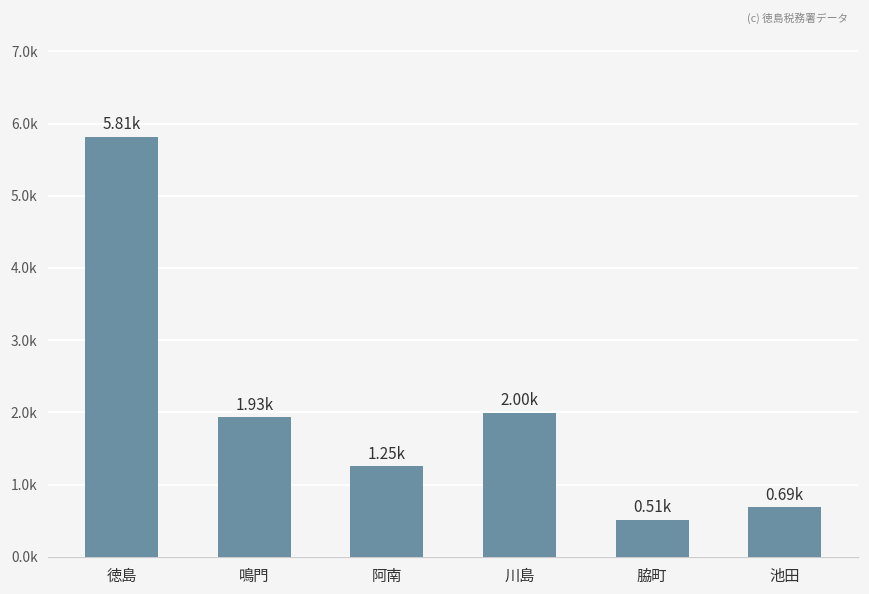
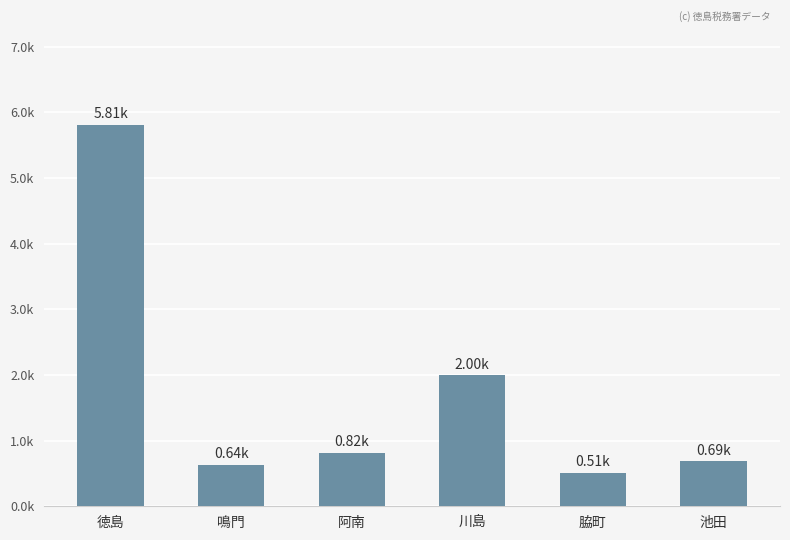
  {
    "徳島": "5.81k",
-   "鳴門": "1.93k",
-   "阿南": "1.25k",
+   "鳴門": "0.64k",
+   "阿南": "0.82k",
    "川島": "2.00k",
    "脇町": "0.51k",
    "池田": "0.69k"
  }
